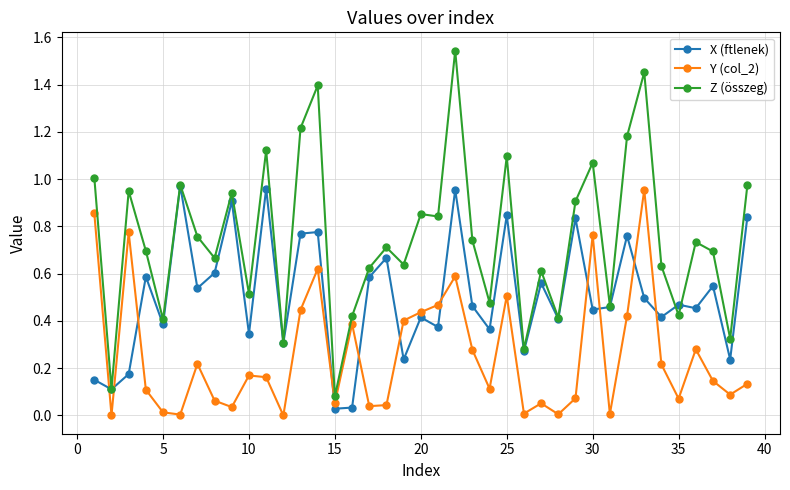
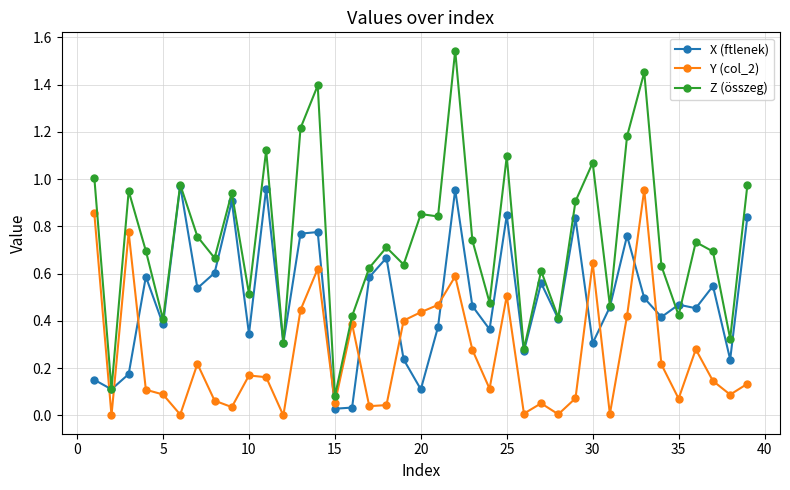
  {
    "X (ftlenek)": {
      "5": 0.38,
      "10": 0.35,
      "15": 0.03,
-     "20": 0.42,
+     "20": 0.11,
      "25": 0.85,
-     "30": 0.45,
+     "30": 0.31,
      "35": 0.47
    },
    "Y (col_2)": {
-     "5": 0.01,
+     "5": 0.09,
      "10": 0.17,
      "15": 0.05,
      "20": 0.44,
      "25": 0.51,
-     "30": 0.76,
+     "30": 0.65,
      "35": 0.07
    },
    "Z (összeg)": {
      "5": 0.41,
      "10": 0.51,
      "15": 0.08,
      "20": 0.85,
      "25": 1.10,
      "30": 1.07,
      "35": 0.42
    }
  }
